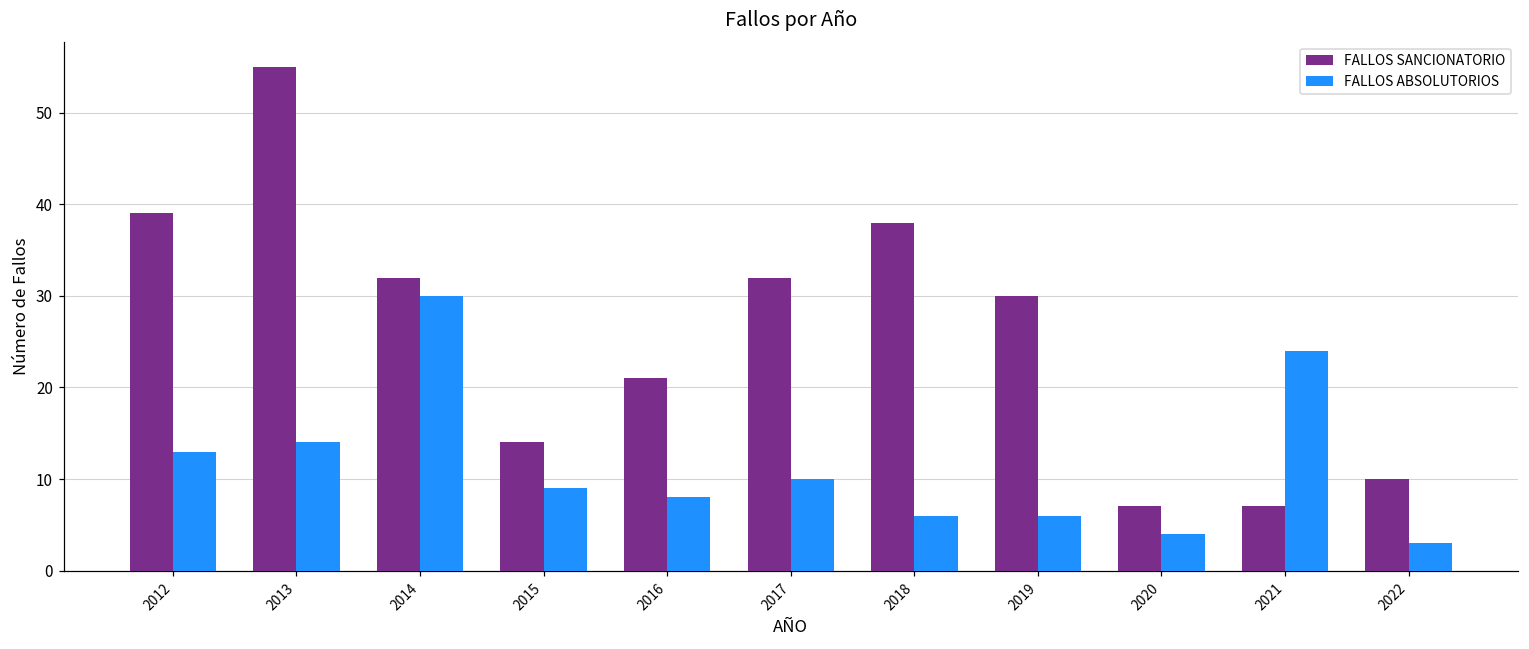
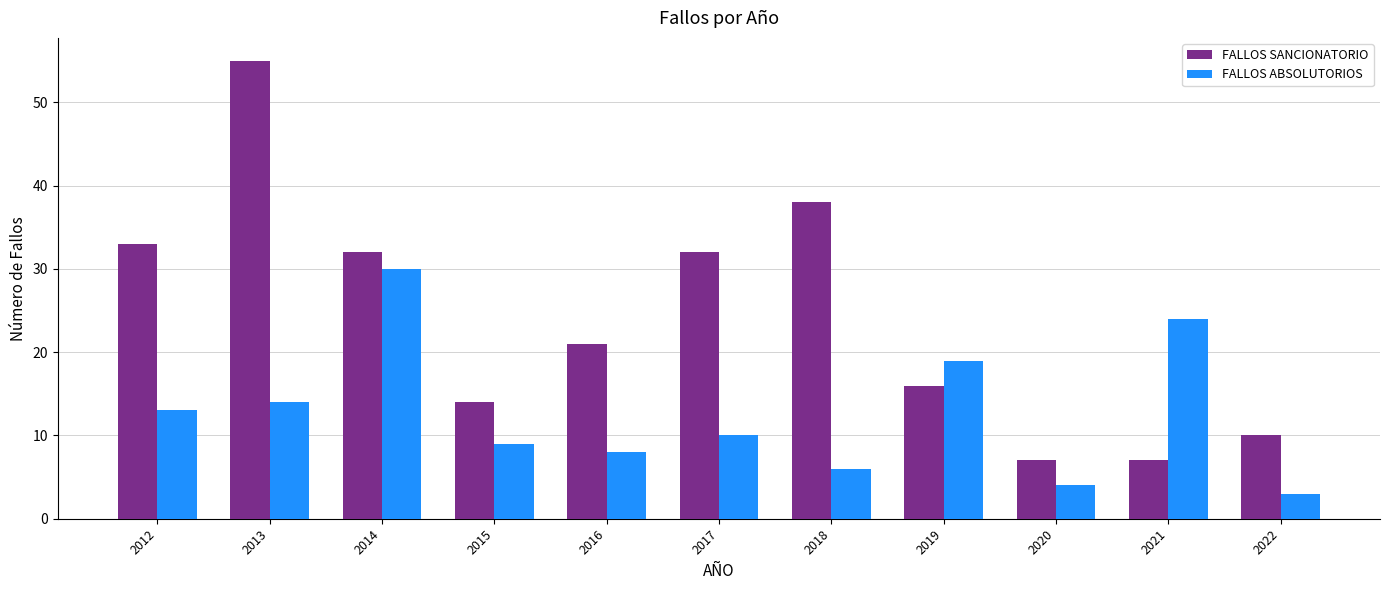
  {
    "FALLOS SANCIONATORIO": {
-     "2012": 39,
+     "2012": 33,
      "2013": 55,
      "2014": 32,
      "2015": 14,
      "2016": 21,
      "2017": 32,
      "2018": 38,
-     "2019": 30,
+     "2019": 16,
      "2020": 7,
      "2021": 7,
      "2022": 10
    },
    "FALLOS ABSOLUTORIOS": {
      "2012": 13,
      "2013": 14,
      "2014": 30,
      "2015": 9,
      "2016": 8,
      "2017": 10,
      "2018": 6,
-     "2019": 6,
+     "2019": 19,
      "2020": 4,
      "2021": 24,
      "2022": 3
    }
  }
